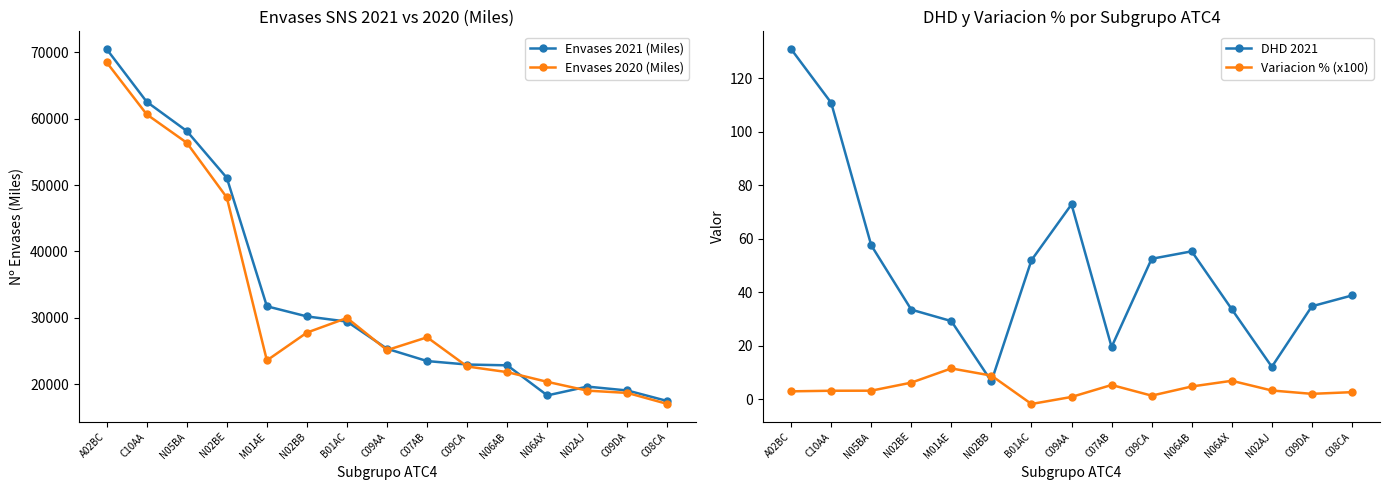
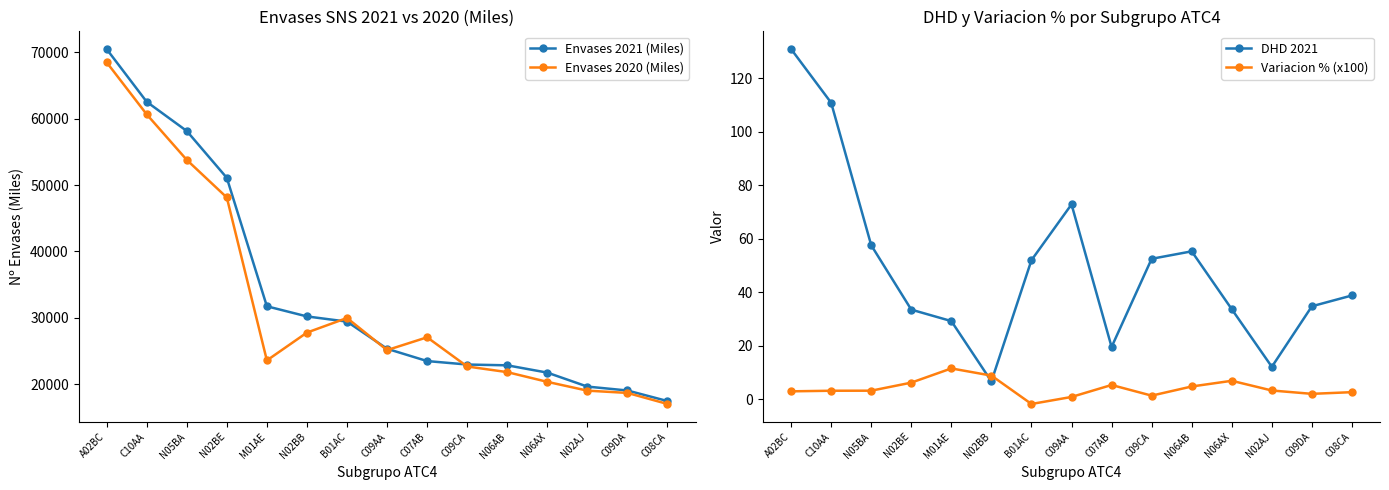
  {
    "Envases SNS 2021 vs 2020 (Miles)": {
      "Envases 2021 (Miles)": {
        "A02BC": 70000,
        "C10AA": 63000,
        "N05BA": 58000,
        "N02BE": 51000,
        "M01AE": 32000,
        "N02BB": 30000,
        "B01AC": 29000,
        "C07AB": 23000,
        "N06AB": 23000,
-       "N06AX": 18000,
+       "N06AX": 22000,
        "N02AJ": 20000,
        "C08CA": 17000
      },
      "Envases 2020 (Miles)": {
        "A02BC": 68000,
        "C10AA": 61000,
-       "N05BA": 56000,
+       "N05BA": 54000,
        "N02BE": 48000,
        "M01AE": 24000,
        "N02BB": 28000,
        "B01AC": 30000,
        "C07AB": 27000,
        "N06AB": 22000,
        "N06AX": 20000,
        "N02AJ": 19000,
        "C08CA": 17000
      }
    },
    "DHD y Variacion % por Subgrupo ATC4": {
      "DHD 2021": {
        "A02BC": 131,
        "C10AA": 111,
        "N05BA": 57,
        "N02BE": 33,
        "M01AE": 29,
        "N02BB": 7,
        "B01AC": 52,
        "C09AA": 73,
        "C07AB": 19,
        "C09CA": 52,
        "N06AB": 55,
        "N06AX": 34,
        "N02AJ": 12,
        "C09DA": 35,
        "C08CA": 39
      },
      "Variacion % (x100)": {
        "A02BC": 3,
        "C10AA": 3,
        "N05BA": 3,
        "N02BE": 6,
        "M01AE": 11,
        "N02BB": 9,
        "B01AC": -2,
        "C09AA": 1,
        "C07AB": 5,
        "C09CA": 1,
        "N06AB": 5,
        "N06AX": 7,
        "N02AJ": 3,
        "C09DA": 2,
        "C08CA": 3
      }
    }
  }
